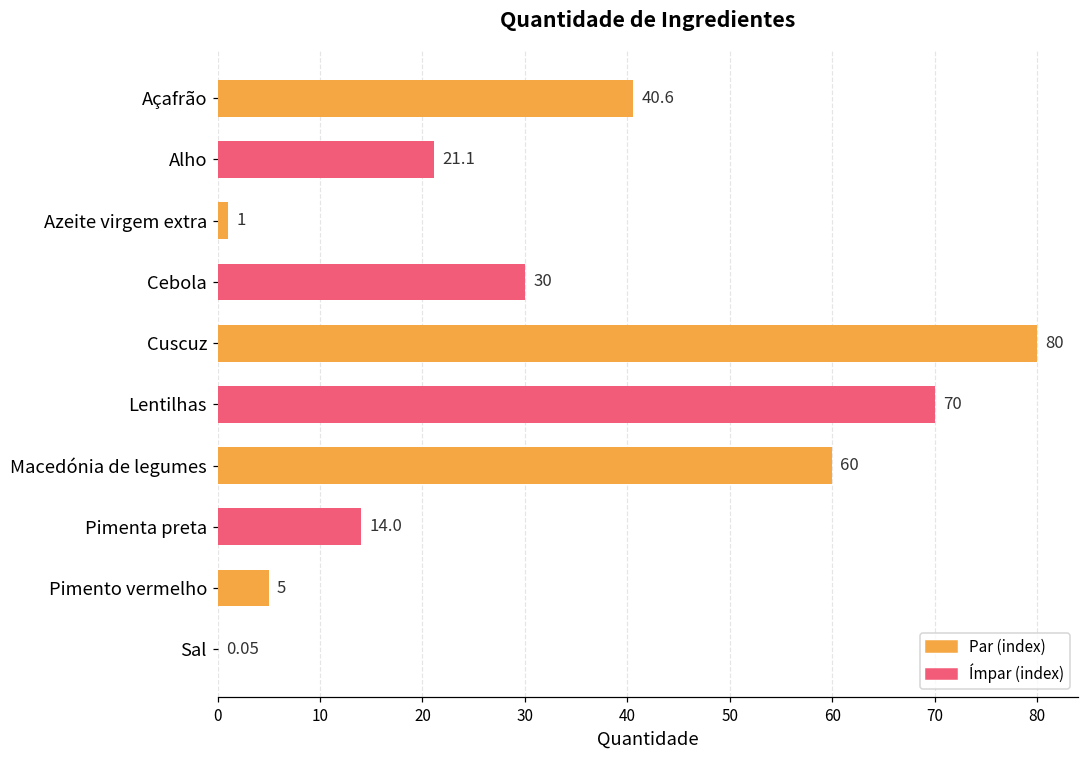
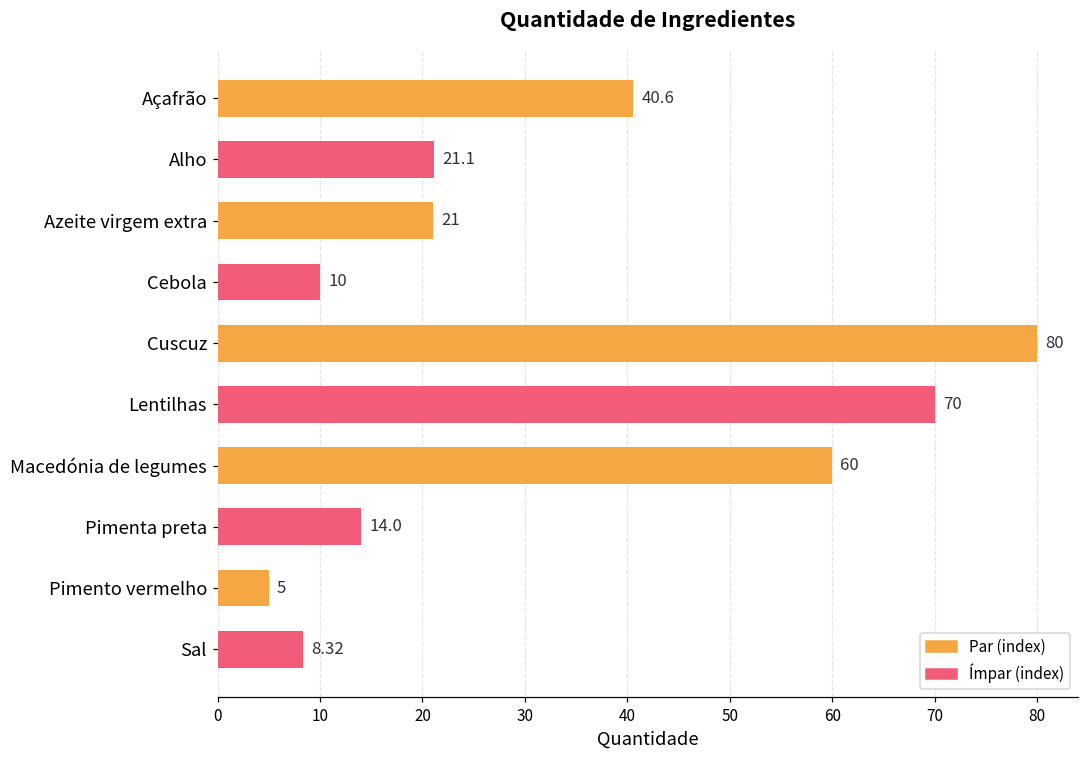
  {
    "Açafrão": 40.6,
    "Alho": 21.1,
-   "Azeite virgem extra": 1,
-   "Cebola": 30,
+   "Azeite virgem extra": 21,
+   "Cebola": 10,
    "Cuscuz": 80,
    "Lentilhas": 70,
    "Macedónia de legumes": 60,
    "Pimenta preta": 14.0,
    "Pimento vermelho": 5,
-   "Sal": 0.05
+   "Sal": 8.32
  }
